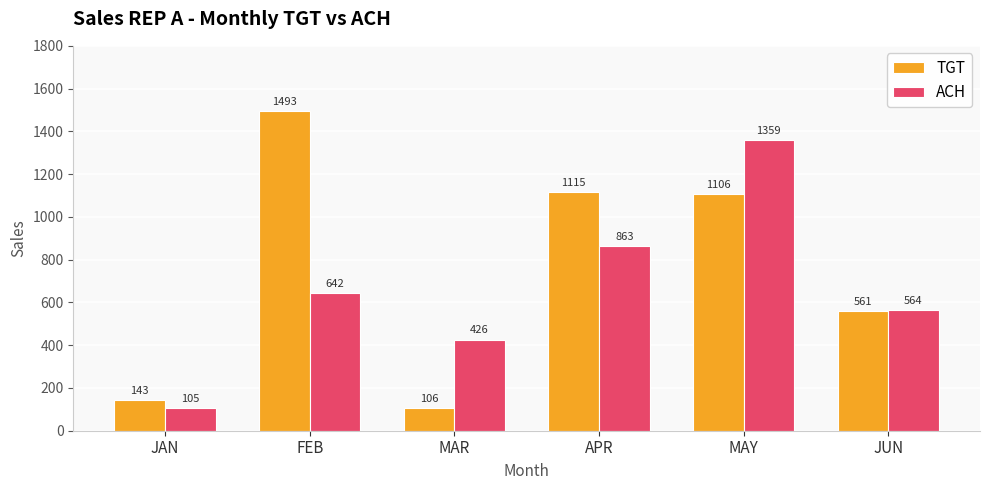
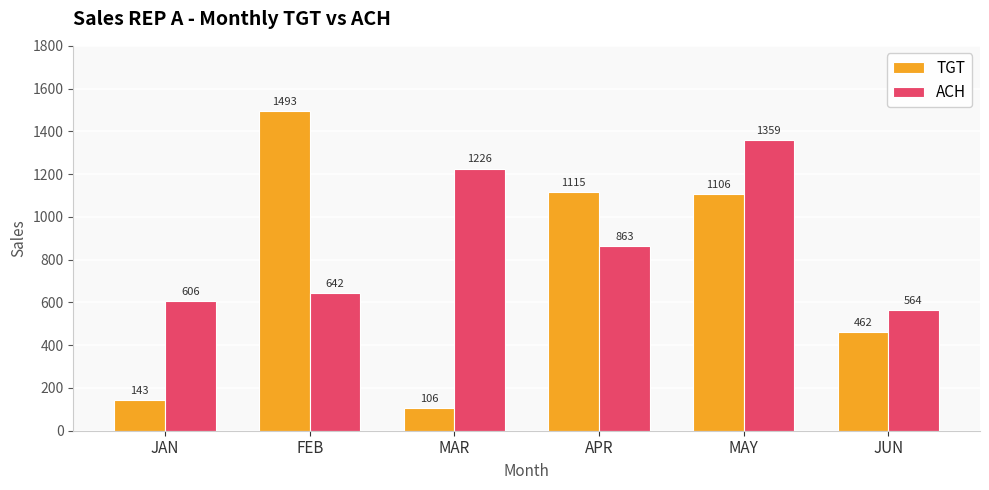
  {
    "TGT": {
      "JAN": 143,
      "FEB": 1493,
      "MAR": 106,
      "APR": 1115,
      "MAY": 1106,
-     "JUN": 561
+     "JUN": 462
    },
    "ACH": {
-     "JAN": 105,
+     "JAN": 606,
      "FEB": 642,
-     "MAR": 426,
+     "MAR": 1226,
      "APR": 863,
      "MAY": 1359,
      "JUN": 564
    }
  }
